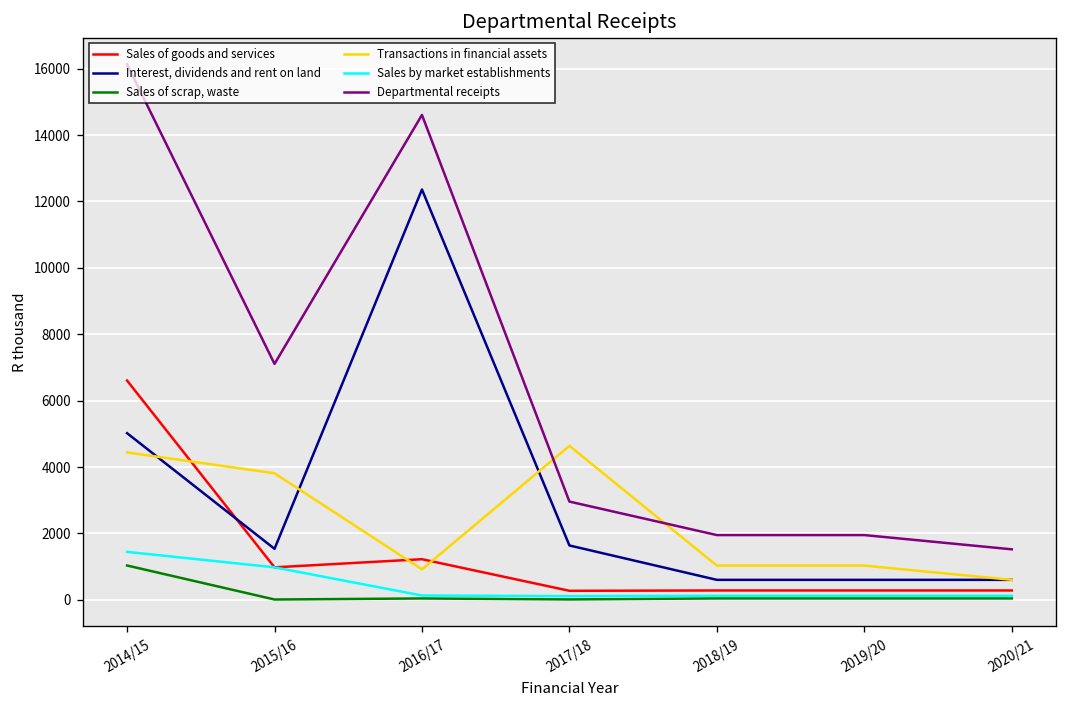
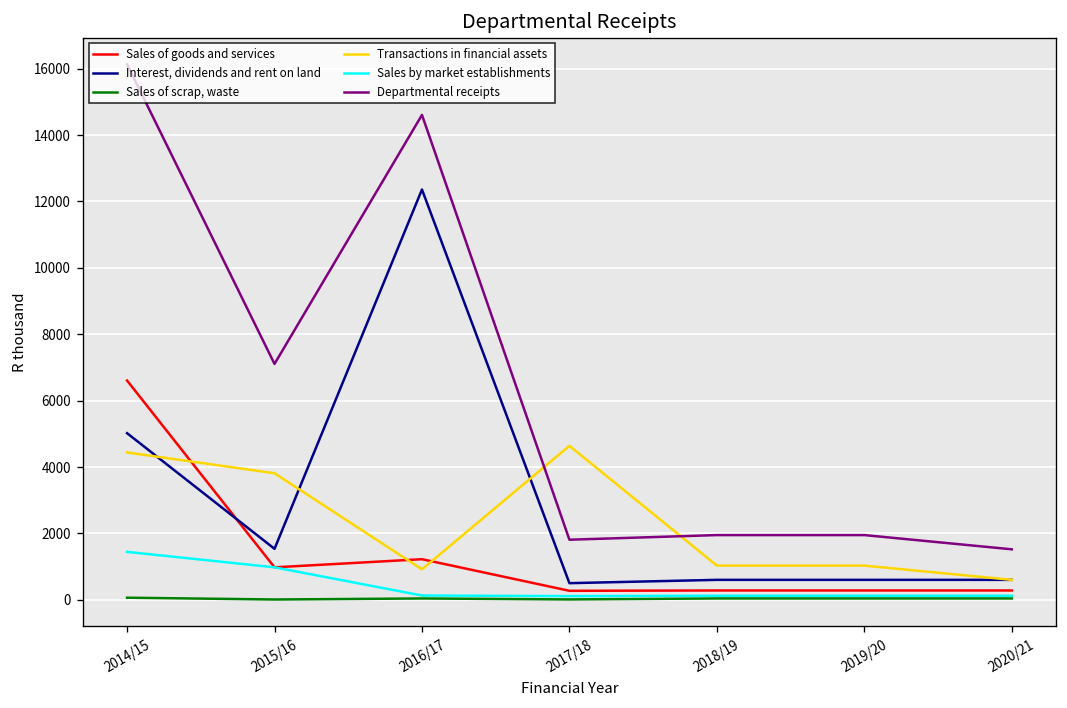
  {
    "Sales of goods and services": {
      "2014/15": 6600,
      "2016/17": 1200,
      "2017/18": 300,
      "2018/19": 300,
      "2019/20": 300,
      "2020/21": 300
    },
    "Interest, dividends and rent on land": {
      "2014/15": 5000,
      "2015/16": 1500,
      "2016/17": 12400,
-     "2017/18": 1600,
+     "2017/18": 500,
      "2018/19": 600,
      "2019/20": 600
    },
    "Sales of scrap, waste": {
-     "2014/15": 1000,
+     "2014/15": 100,
      "2015/16": 0,
      "2017/18": 0
    },
    "Transactions in financial assets": {
      "2014/15": 4400,
      "2015/16": 3800,
      "2016/17": 900,
      "2017/18": 4600,
      "2018/19": 1000,
      "2019/20": 1000
    },
    "Sales by market establishments": {
      "2014/15": 1400,
      "2017/18": 100
    },
    "Departmental receipts": {
      "2015/16": 7100,
      "2016/17": 14600,
-     "2017/18": 3000,
+     "2017/18": 1800,
      "2018/19": 1900,
      "2019/20": 1900,
      "2020/21": 1500
    }
  }
